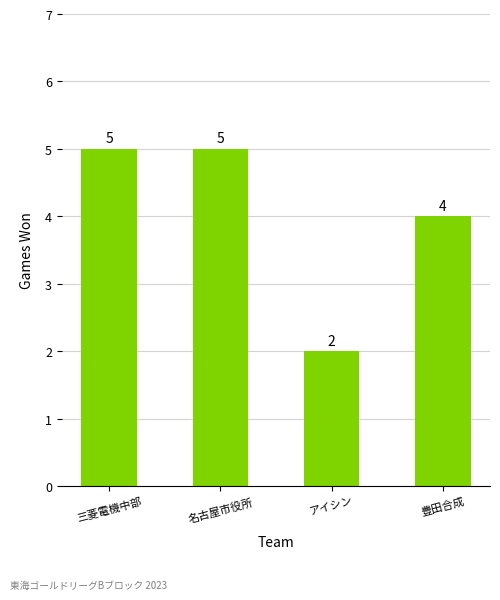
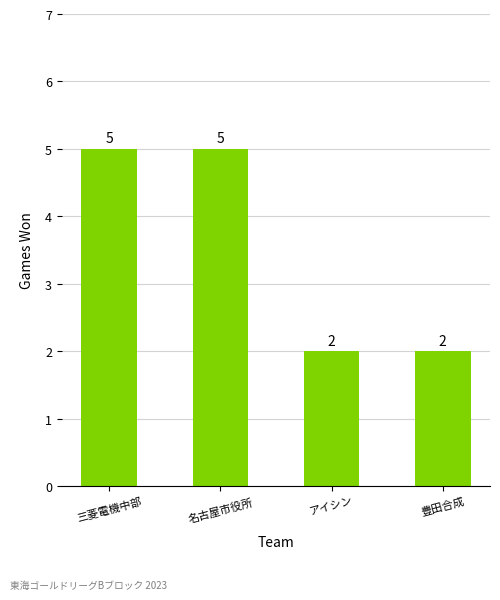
  {
    "三菱電機中部": 5,
    "名古屋市役所": 5,
    "アイシン": 2,
-   "豊田合成": 4
+   "豊田合成": 2
  }
